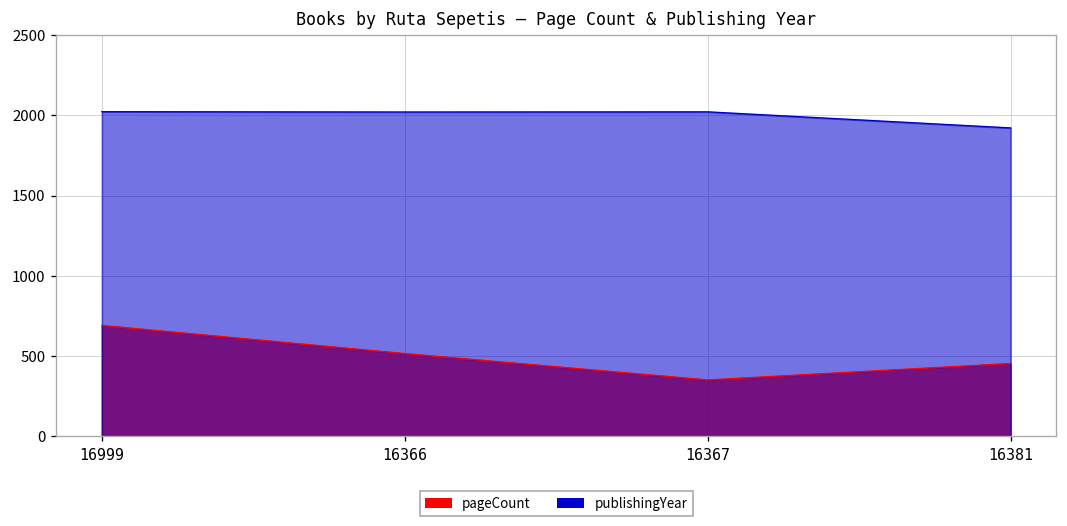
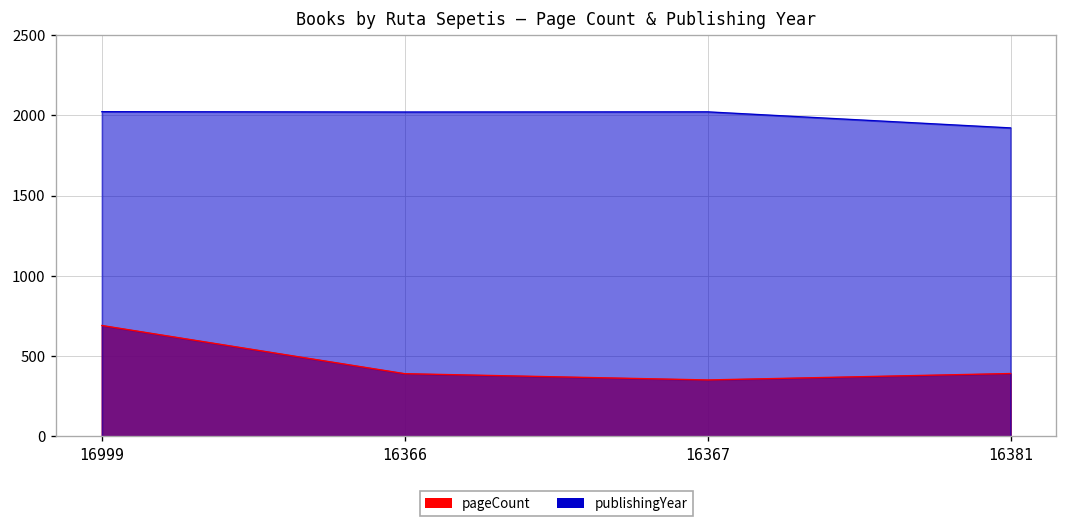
  {
    "pageCount": {
      "16999": 690,
-     "16366": 520,
+     "16366": 390,
      "16367": 350,
-     "16381": 450
+     "16381": 390
    },
    "publishingYear": {
      "16999": 2020,
      "16366": 2020,
      "16367": 2020,
      "16381": 1920
    }
  }
